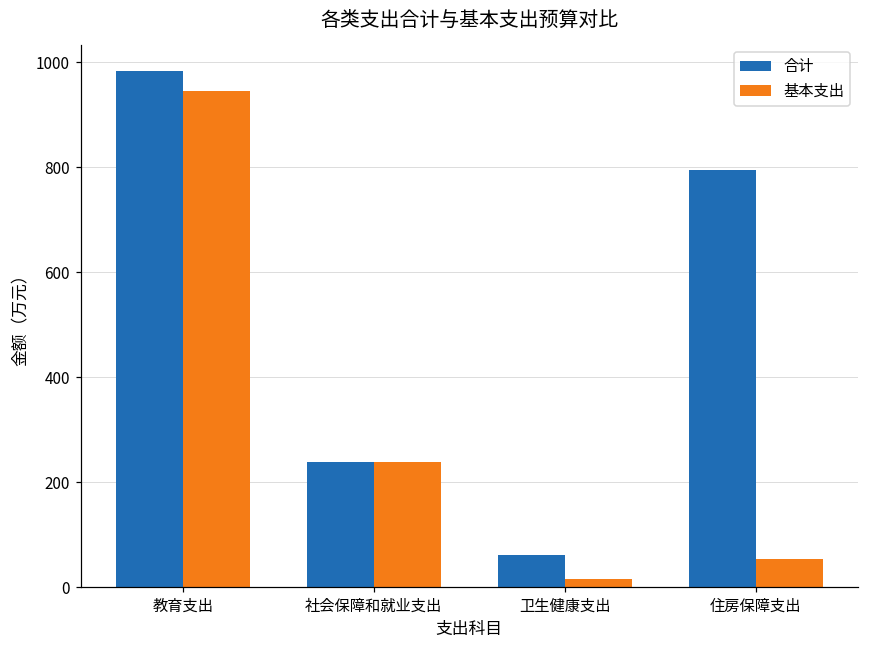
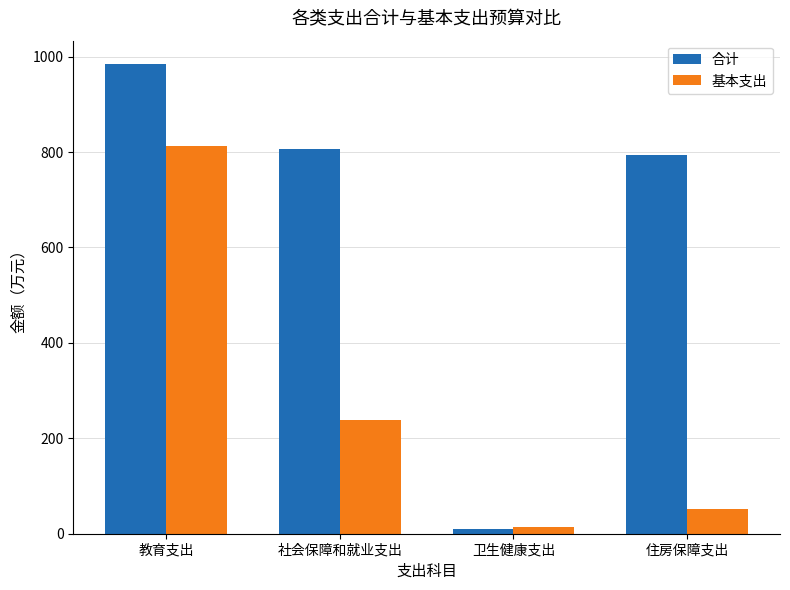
  {
    "合计": {
      "教育支出": 980,
-     "社会保障和就业支出": 240,
-     "卫生健康支出": 60,
+     "社会保障和就业支出": 810,
+     "卫生健康支出": 10,
      "住房保障支出": 790
    },
    "基本支出": {
-     "教育支出": 950,
+     "教育支出": 810,
      "社会保障和就业支出": 240,
      "卫生健康支出": 20,
      "住房保障支出": 50
    }
  }
